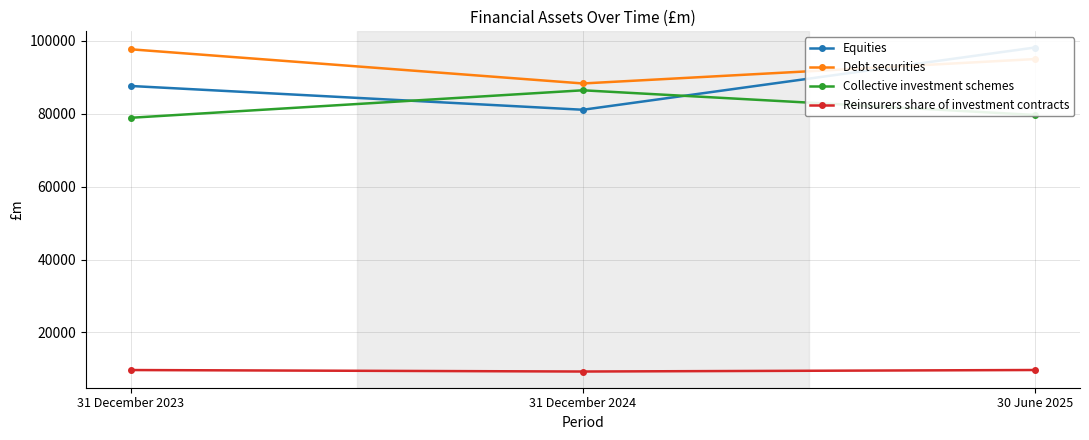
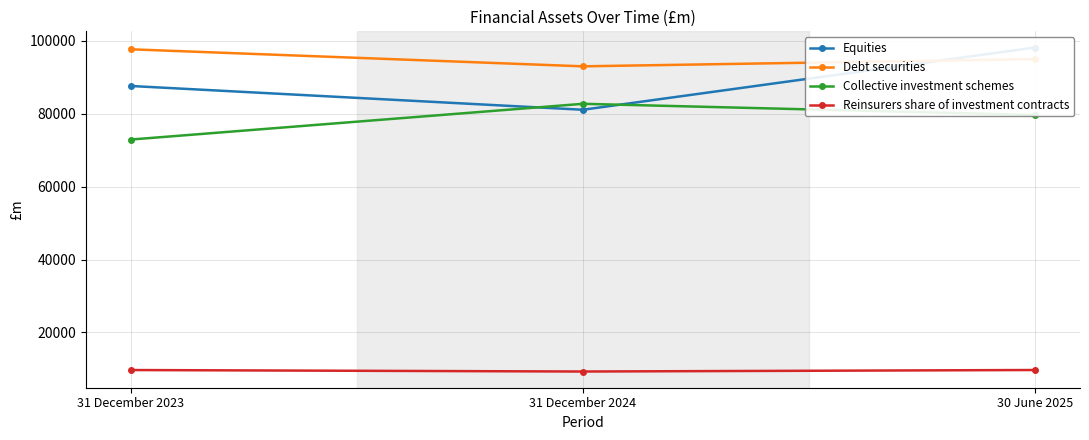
  {
    "Equities": {
      "31 December 2023": 88000,
      "31 December 2024": 81000
    },
    "Debt securities": {
      "31 December 2023": 98000,
-     "31 December 2024": 88000
+     "31 December 2024": 93000
    },
    "Collective investment schemes": {
-     "31 December 2023": 79000,
-     "31 December 2024": 86000
+     "31 December 2023": 73000,
+     "31 December 2024": 83000
    },
    "Reinsurers share of investment contracts": {
      "31 December 2023": 10000,
      "31 December 2024": 9000,
      "30 June 2025": 10000
    }
  }
